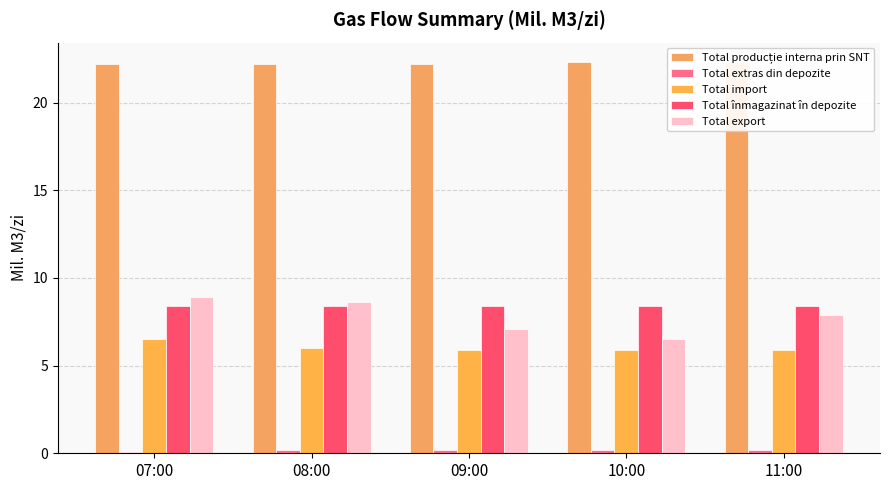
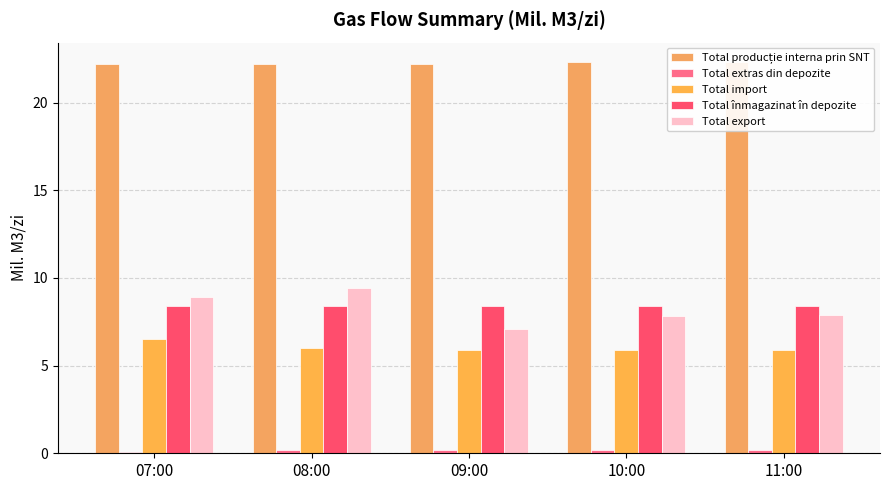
  {
    "Total export": {
      "07:00": 8.9,
-     "08:00": 8.6,
+     "08:00": 9.4,
      "09:00": 7.1,
-     "10:00": 6.5,
+     "10:00": 7.8,
      "11:00": 7.9
    }
  }
